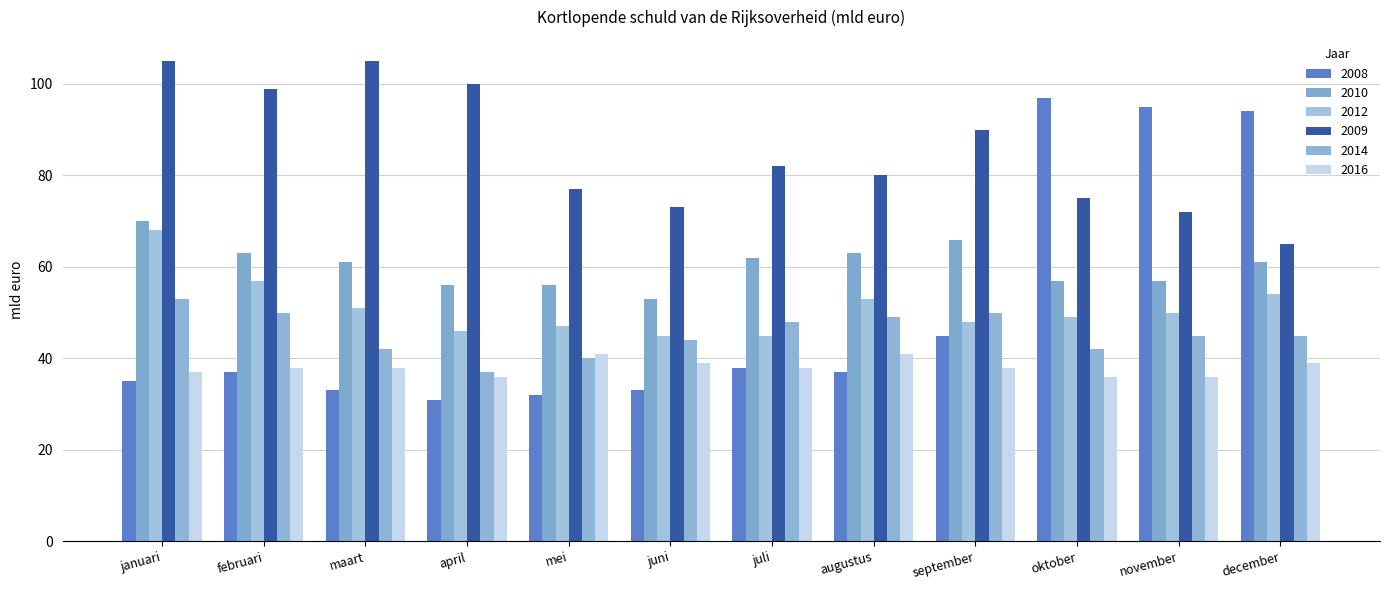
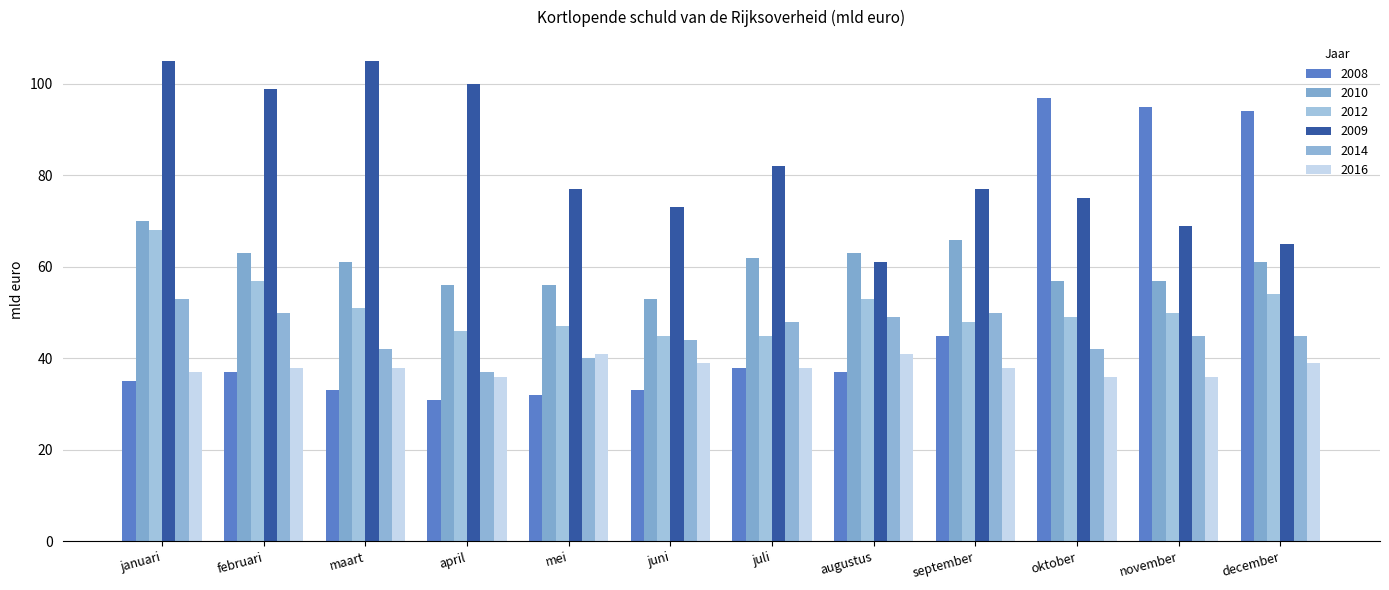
  {
    "2009": {
      "januari": 105,
      "februari": 99,
      "maart": 105,
      "april": 100,
      "mei": 77,
      "juni": 73,
      "juli": 82,
-     "augustus": 80,
-     "september": 90,
+     "augustus": 61,
+     "september": 77,
      "oktober": 75,
-     "november": 72,
+     "november": 69,
      "december": 65
    }
  }
